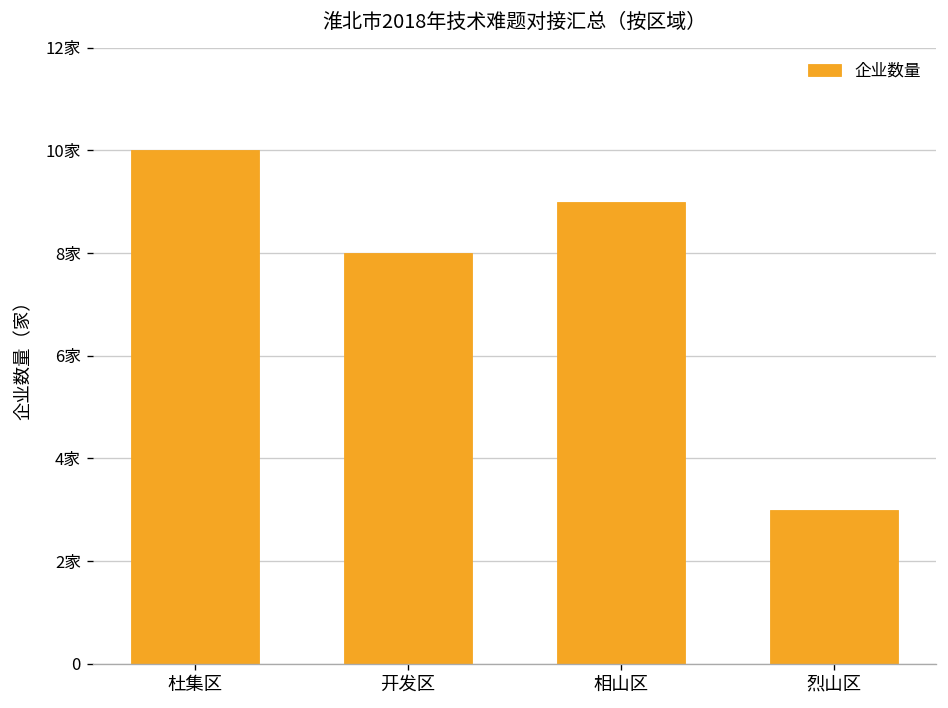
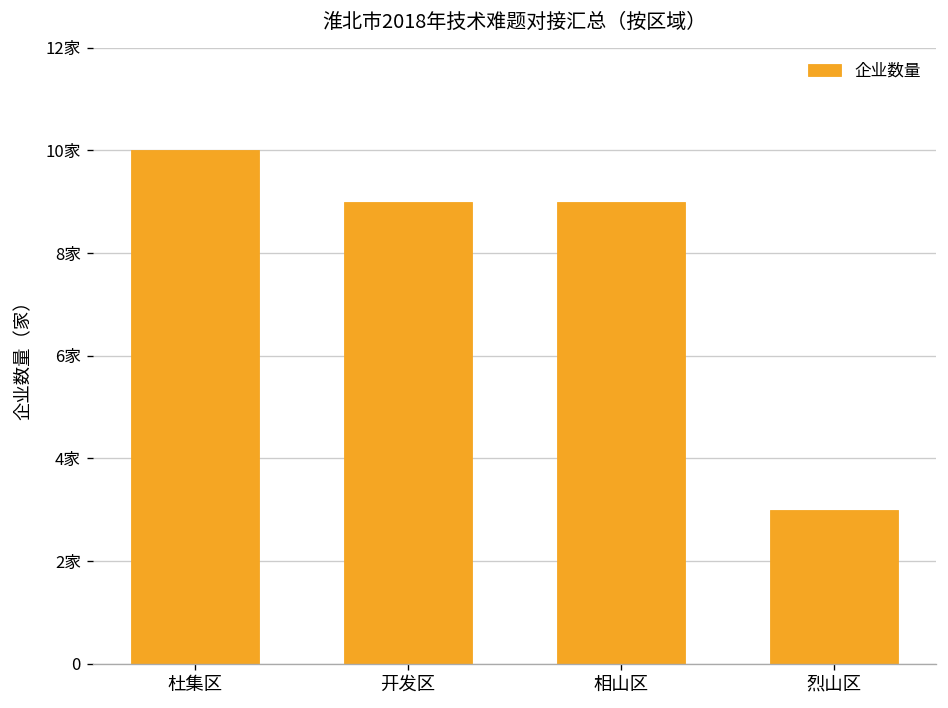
  {
    "杜集区": "10家",
-   "开发区": "8家",
+   "开发区": "9家",
    "相山区": "9家",
    "烈山区": "3家"
  }
